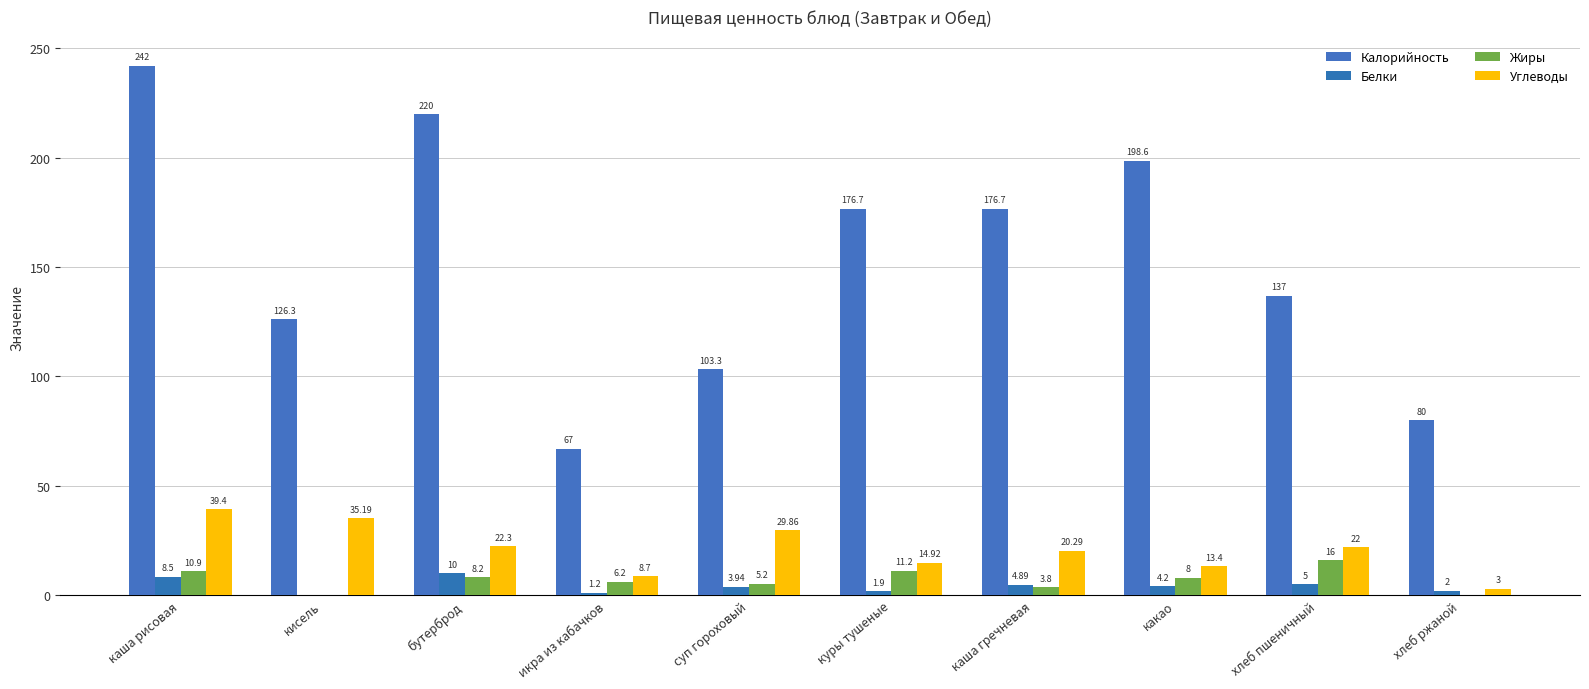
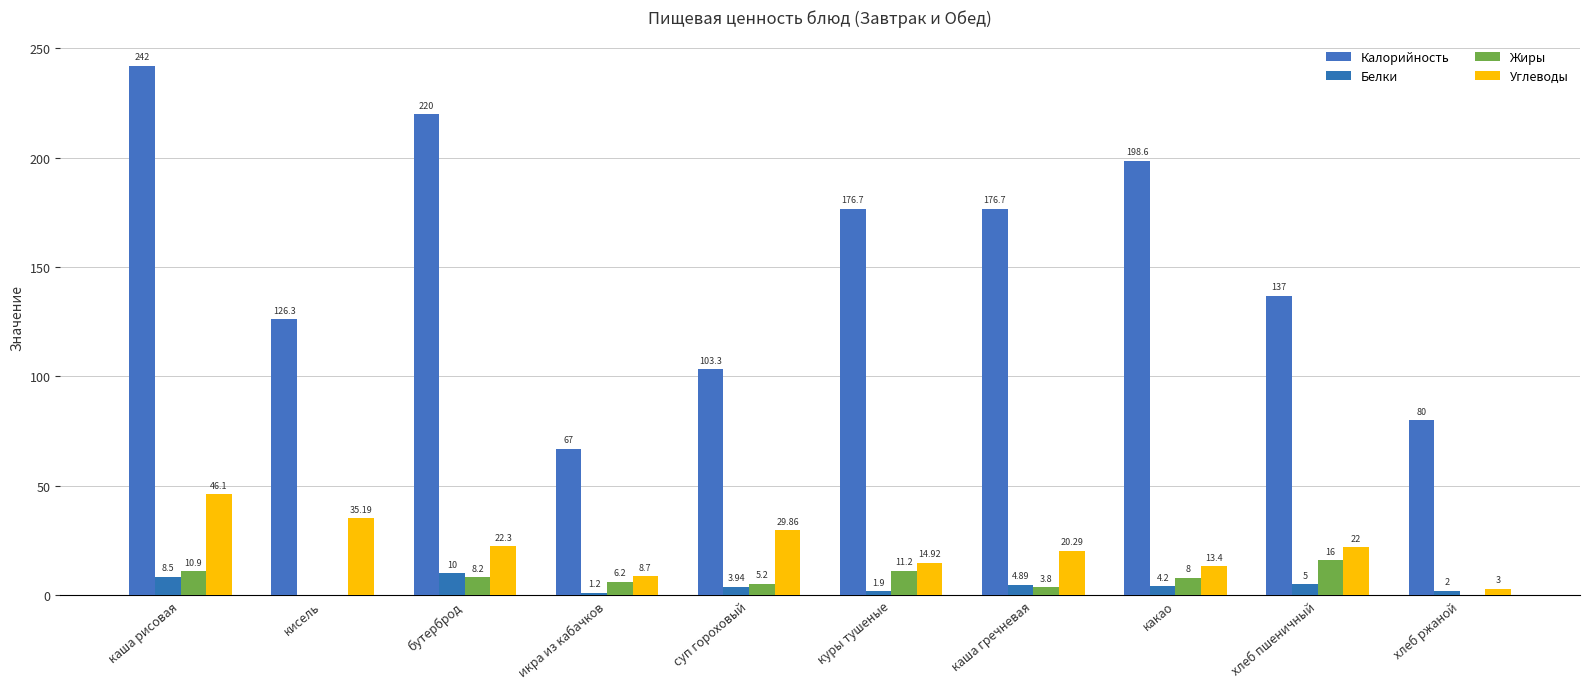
  {
    "Жиры": {
      "каша рисовая": 10.9,
      "бутерброд": 8.2,
      "икра из кабачков": 6.2,
      "суп гороховый": 5.2,
      "куры тушеные": 11.2,
      "каша гречневая": 3.8,
      "какао": 8,
      "хлеб пшеничный": 16
    },
    "Углеводы": {
-     "каша рисовая": 39.4,
+     "каша рисовая": 46.1,
      "кисель": 35.19,
      "бутерброд": 22.3,
      "икра из кабачков": 8.7,
      "суп гороховый": 29.86,
      "куры тушеные": 14.92,
      "каша гречневая": 20.29,
      "какао": 13.4,
      "хлеб пшеничный": 22,
      "хлеб ржаной": 3
    }
  }
